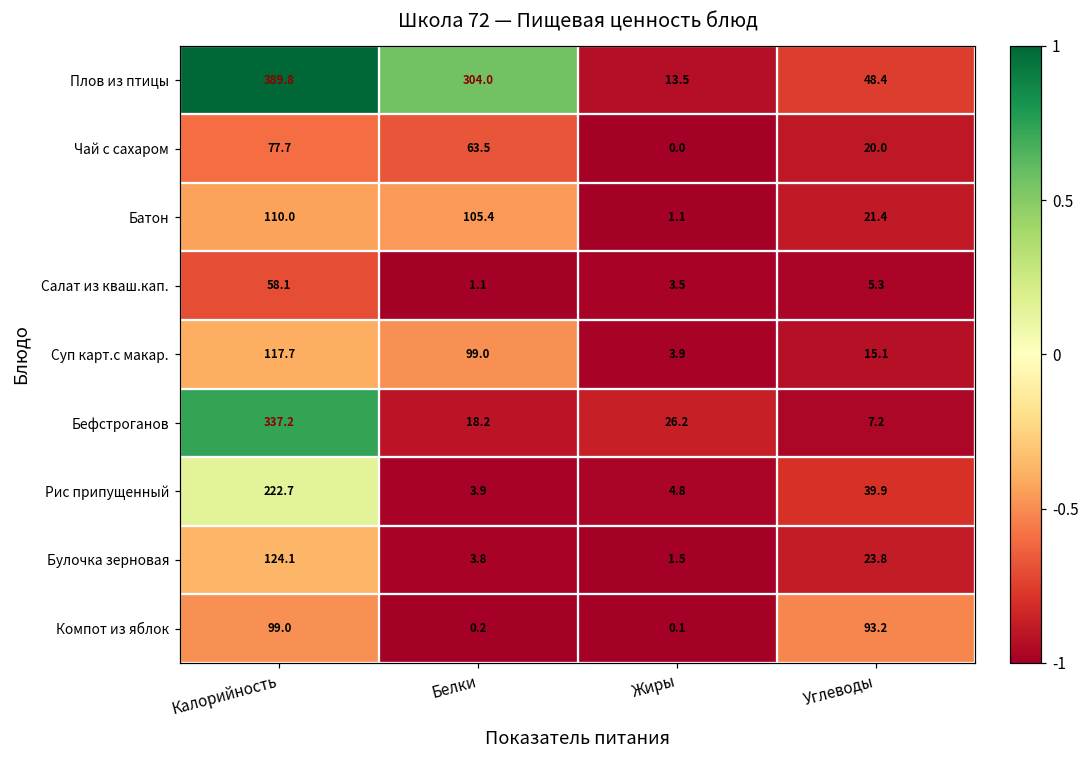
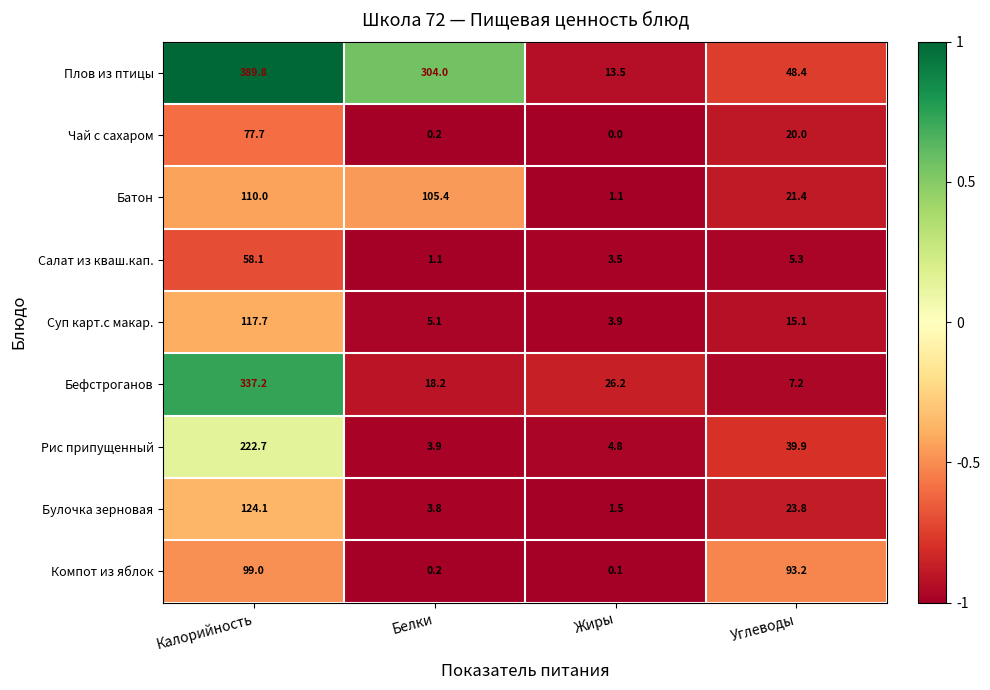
  {
    "Плов из птицы": {
      "Калорийность": 389.8,
      "Белки": 304.0,
      "Жиры": 13.5,
      "Углеводы": 48.4
    },
    "Чай с сахаром": {
      "Калорийность": 77.7,
-     "Белки": 63.5,
+     "Белки": 0.2,
      "Жиры": 0.0,
      "Углеводы": 20.0
    },
    "Батон": {
      "Калорийность": 110.0,
      "Белки": 105.4,
      "Жиры": 1.1,
      "Углеводы": 21.4
    },
    "Салат из кваш.кап.": {
      "Калорийность": 58.1,
      "Белки": 1.1,
      "Жиры": 3.5,
      "Углеводы": 5.3
    },
    "Суп карт.с макар.": {
      "Калорийность": 117.7,
-     "Белки": 99.0,
+     "Белки": 5.1,
      "Жиры": 3.9,
      "Углеводы": 15.1
    },
    "Бефстроганов": {
      "Калорийность": 337.2,
      "Белки": 18.2,
      "Жиры": 26.2,
      "Углеводы": 7.2
    },
    "Рис припущенный": {
      "Калорийность": 222.7,
      "Белки": 3.9,
      "Жиры": 4.8,
      "Углеводы": 39.9
    },
    "Булочка зерновая": {
      "Калорийность": 124.1,
      "Белки": 3.8,
      "Жиры": 1.5,
      "Углеводы": 23.8
    },
    "Компот из яблок": {
      "Калорийность": 99.0,
      "Белки": 0.2,
      "Жиры": 0.1,
      "Углеводы": 93.2
    }
  }
